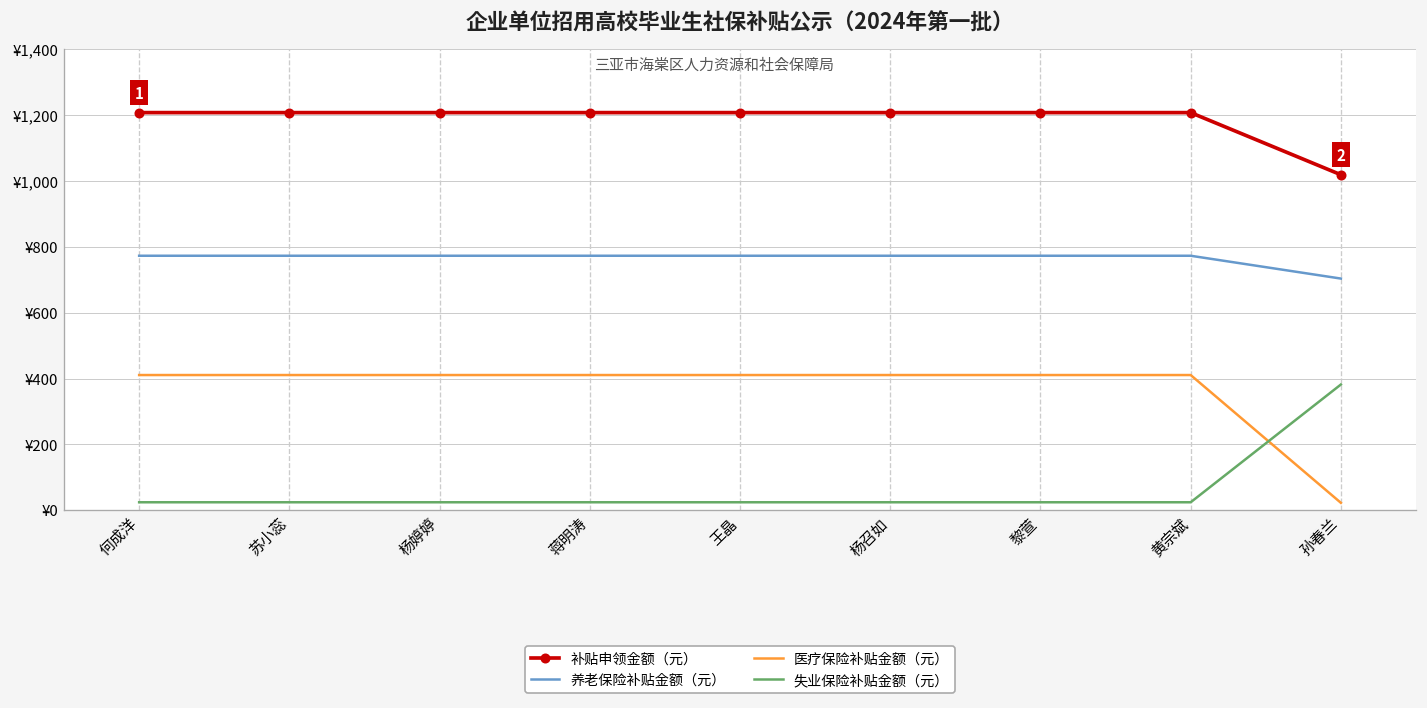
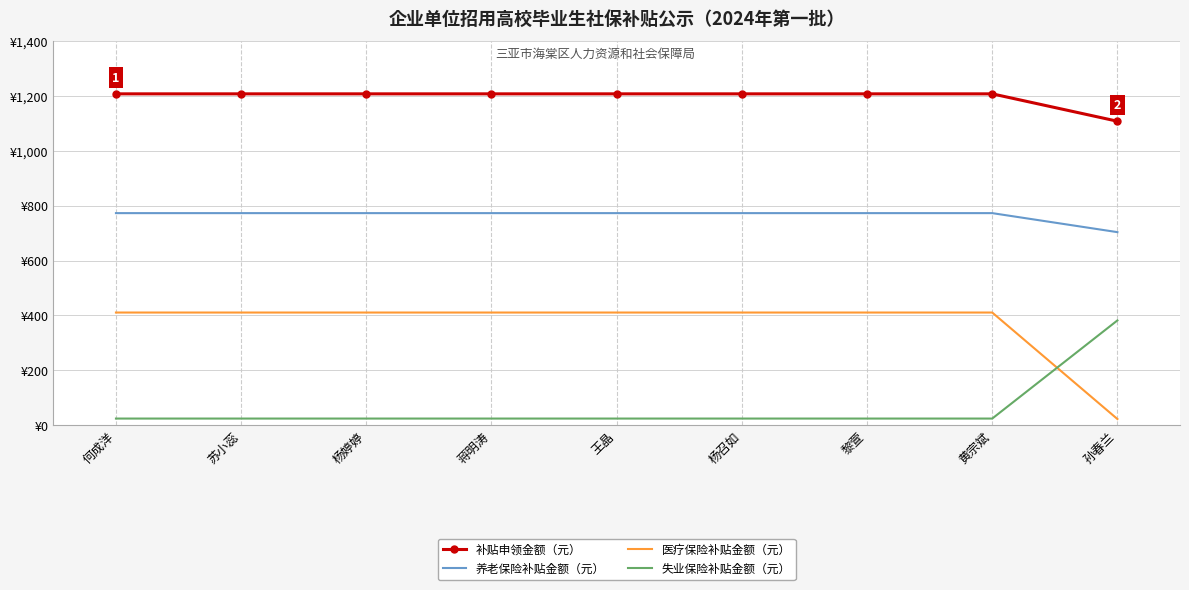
  {
    "补贴申领金额（元）": {
      "苏小蕊": "¥1,210",
      "杨婷婷": "¥1,210",
      "蒋明涛": "¥1,210",
      "王晶": "¥1,210",
      "杨召如": "¥1,210",
      "黎萱": "¥1,210",
      "黄宗斌": "¥1,210",
-     "孙春兰": "¥1,020"
+     "孙春兰": "¥1,110"
    },
    "养老保险补贴金额（元）": {
      "何成洋": "¥770",
      "苏小蕊": "¥770",
      "杨婷婷": "¥770",
      "蒋明涛": "¥770",
      "王晶": "¥770",
      "杨召如": "¥770",
      "黎萱": "¥770",
      "黄宗斌": "¥770",
      "孙春兰": "¥700"
    },
    "医疗保险补贴金额（元）": {
      "何成洋": "¥410",
      "苏小蕊": "¥410",
      "杨婷婷": "¥410",
      "蒋明涛": "¥410",
      "王晶": "¥410",
      "杨召如": "¥410",
      "黎萱": "¥410",
      "黄宗斌": "¥410",
      "孙春兰": "¥20"
    },
    "失业保险补贴金额（元）": {
      "何成洋": "¥20",
      "苏小蕊": "¥20",
      "杨婷婷": "¥20",
      "蒋明涛": "¥20",
      "王晶": "¥20",
      "杨召如": "¥20",
      "黎萱": "¥20",
      "黄宗斌": "¥20",
      "孙春兰": "¥380"
    }
  }
